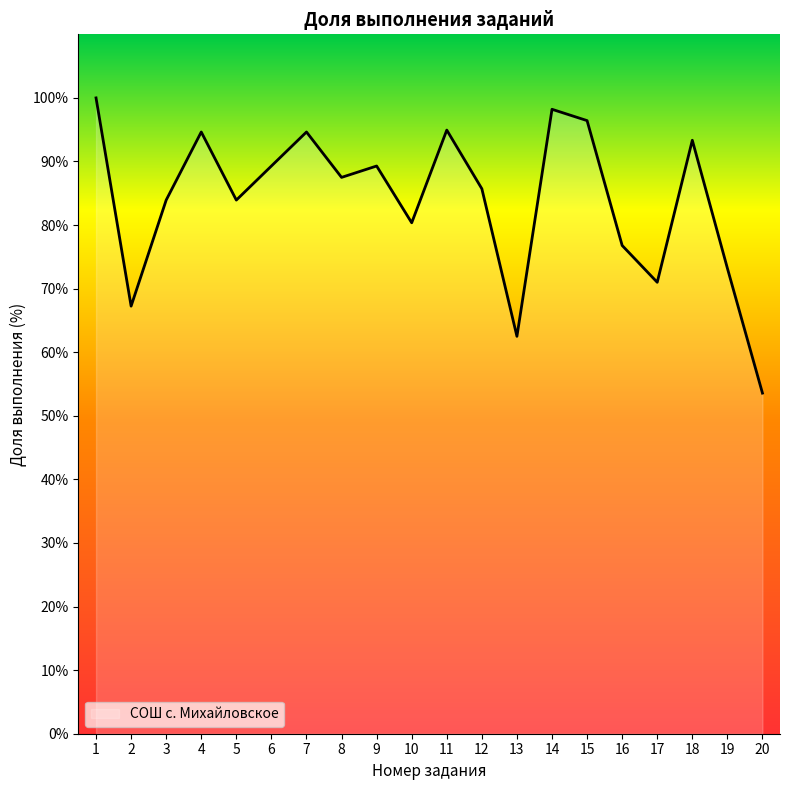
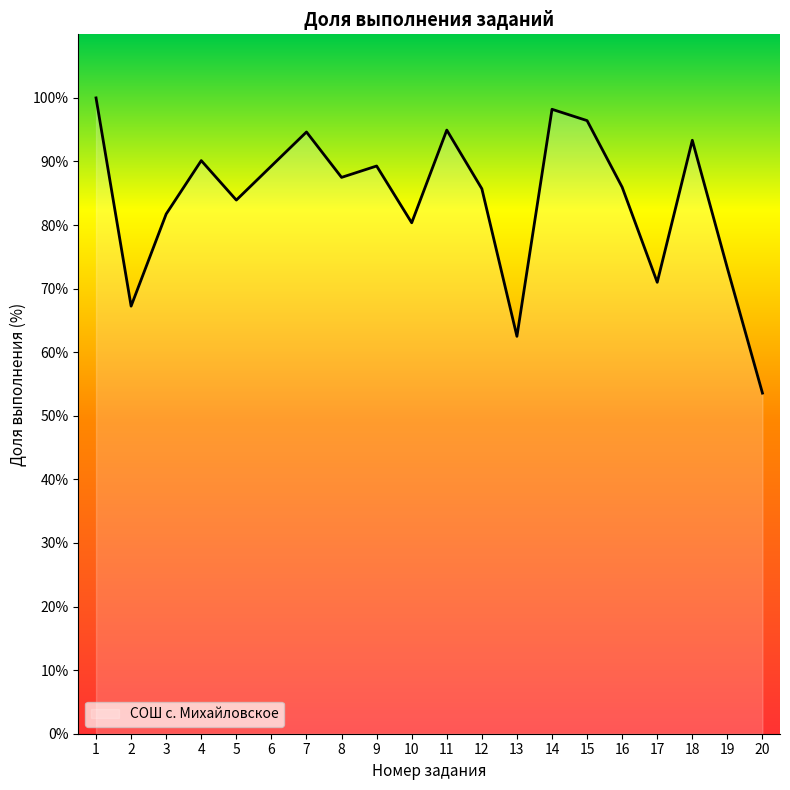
  {
    "1": "100%",
    "2": "67%",
-   "3": "84%",
-   "4": "95%",
+   "3": "82%",
+   "4": "90%",
    "5": "84%",
    "6": "89%",
    "7": "95%",
    "8": "88%",
    "9": "89%",
    "10": "80%",
    "11": "95%",
    "12": "86%",
    "13": "63%",
    "14": "98%",
    "15": "96%",
-   "16": "77%",
+   "16": "86%",
    "17": "71%",
    "18": "93%",
    "19": "73%",
    "20": "54%"
  }
